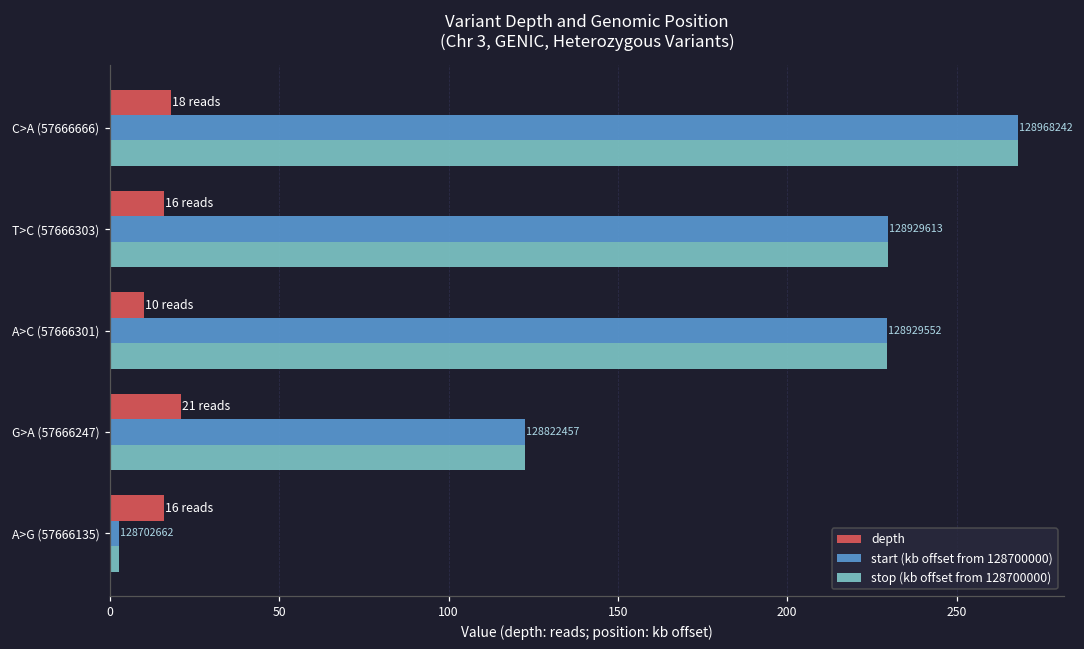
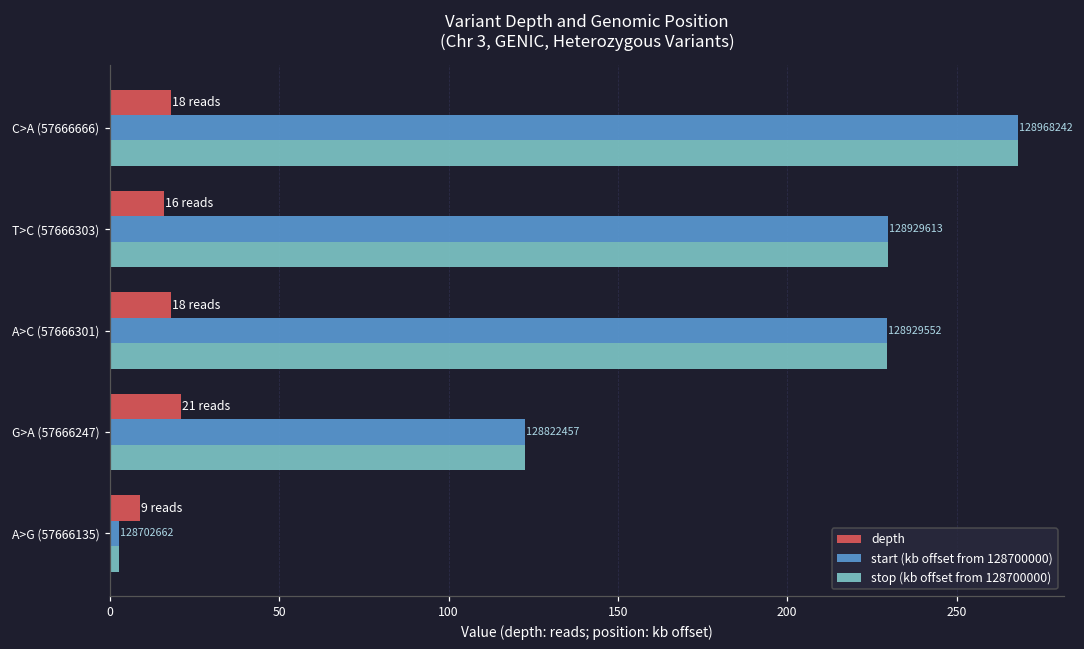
  {
    "depth": {
      "C>A (57666666)": 18,
      "T>C (57666303)": 16,
-     "A>C (57666301)": 10,
+     "A>C (57666301)": 18,
      "G>A (57666247)": 21,
-     "A>G (57666135)": 16
+     "A>G (57666135)": 9
    }
  }
